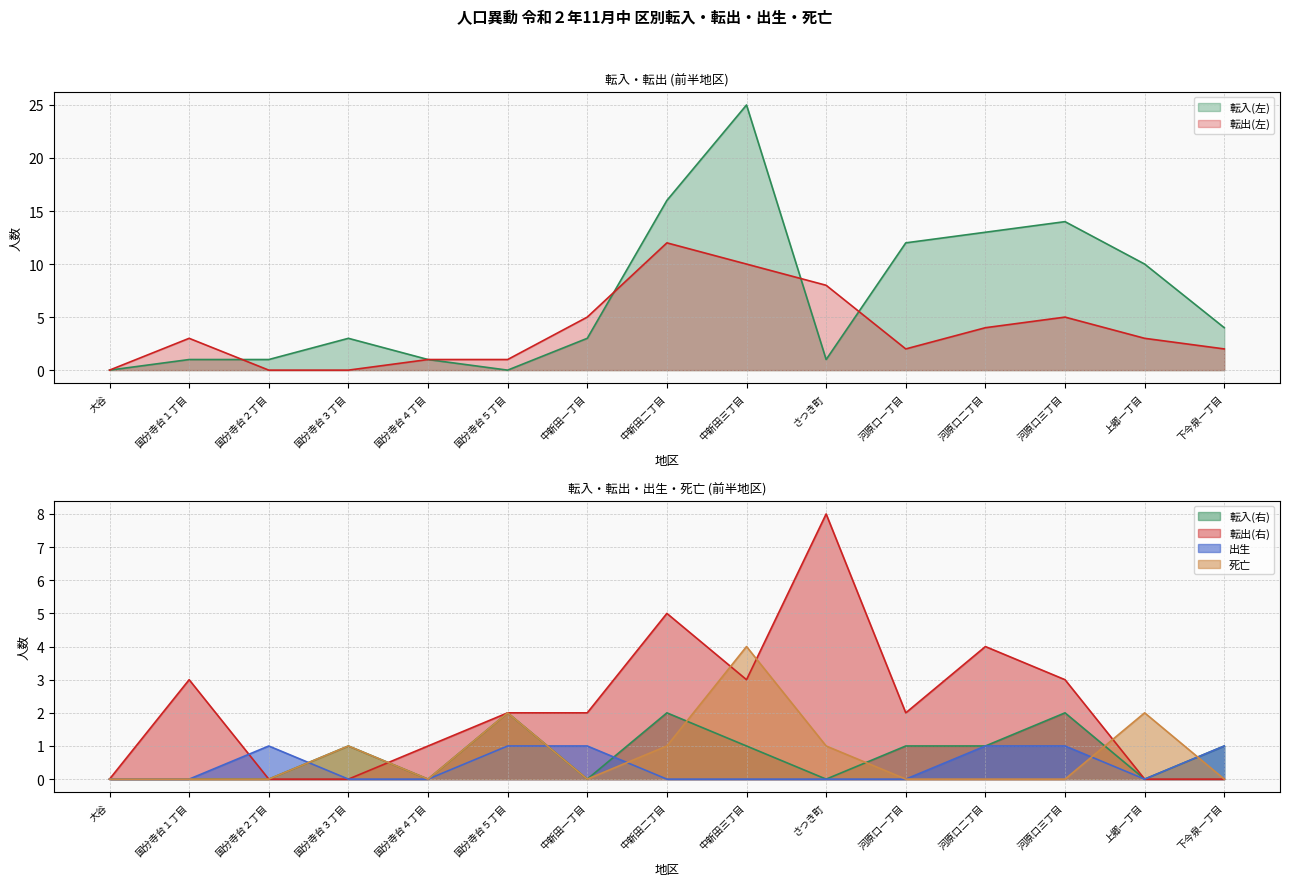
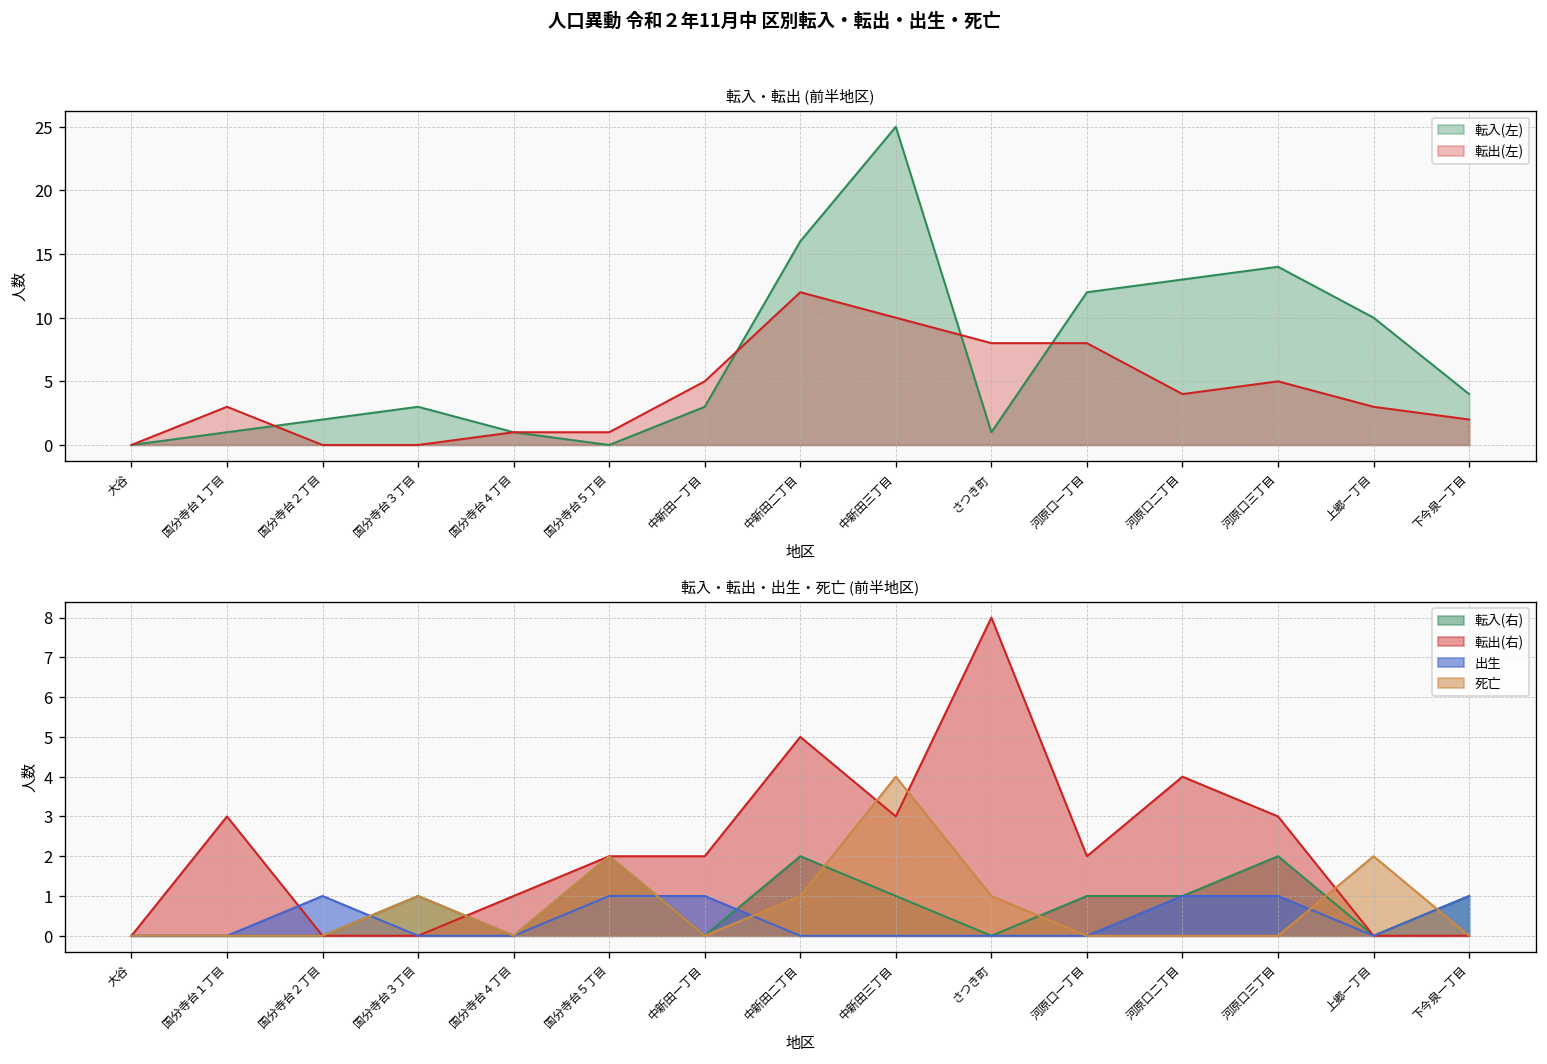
  {
    "転入・転出 (前半地区)": {
      "転入(左)": {
        "国分寺台１丁目": 1,
-       "国分寺台２丁目": 1,
+       "国分寺台２丁目": 2,
        "国分寺台３丁目": 3,
        "国分寺台５丁目": 0,
        "中新田一丁目": 3,
        "中新田二丁目": 16,
        "中新田三丁目": 25,
        "さつき町": 1,
        "河原口一丁目": 12,
        "河原口二丁目": 13,
        "河原口三丁目": 14,
        "上郷一丁目": 10,
        "下今泉一丁目": 4
      },
      "転出(左)": {
        "国分寺台１丁目": 3,
        "国分寺台２丁目": 0,
        "国分寺台３丁目": 0,
        "国分寺台５丁目": 1,
        "中新田一丁目": 5,
        "中新田二丁目": 12,
        "中新田三丁目": 10,
        "さつき町": 8,
-       "河原口一丁目": 2,
+       "河原口一丁目": 8,
        "河原口二丁目": 4,
        "河原口三丁目": 5,
        "上郷一丁目": 3,
        "下今泉一丁目": 2
      }
    },
    "転入・転出・出生・死亡 (前半地区)": {
      "転入(右)": {
        "中新田二丁目": 2.0,
        "中新田三丁目": 1.0,
        "河原口一丁目": 1.0,
        "河原口三丁目": 2.0
      },
      "出生": {
        "国分寺台２丁目": 1.0,
        "国分寺台５丁目": 1.0,
        "中新田一丁目": 1.0,
        "中新田二丁目": 0.0,
        "中新田三丁目": 0.0,
        "河原口三丁目": 1.0
      }
    }
  }
